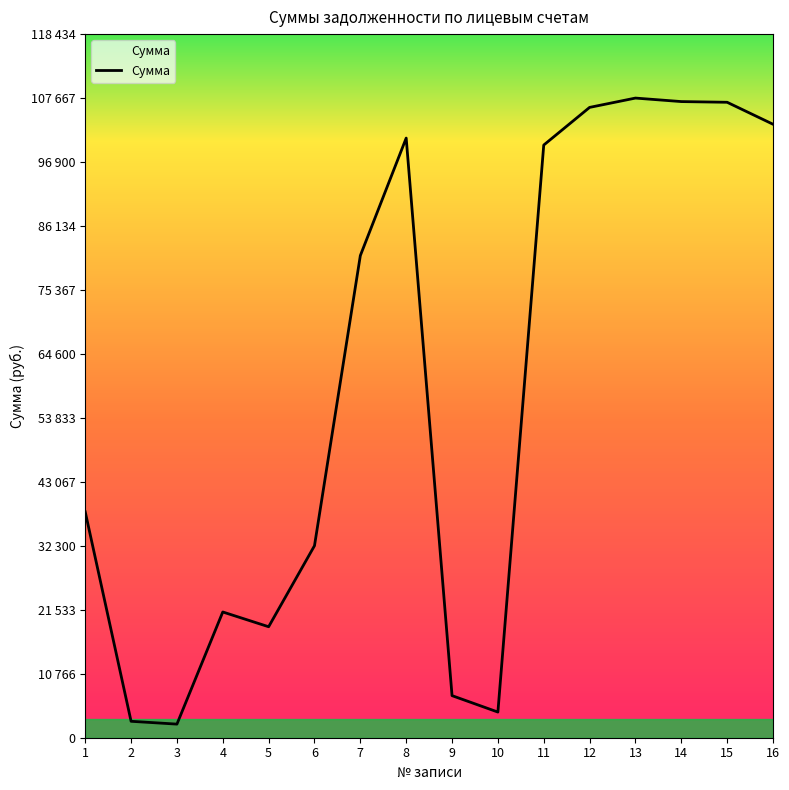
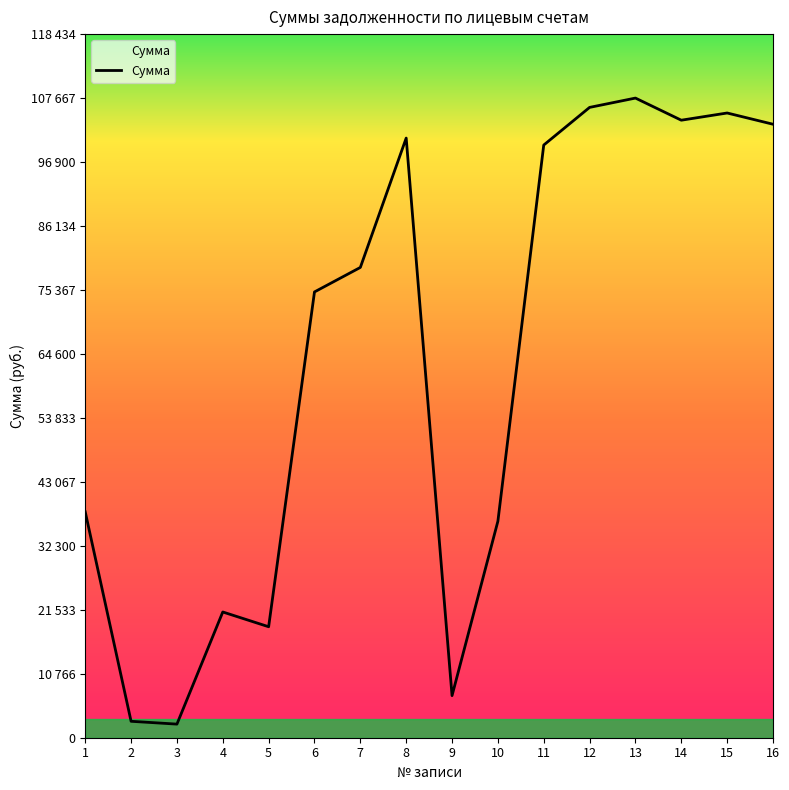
  {
    "1": 38000,
    "4": 21000,
    "5": 19000,
-   "6": 32000,
-   "7": 81000,
+   "6": 75000,
+   "7": 79000,
    "8": 101000,
    "9": 7000,
-   "10": 4000,
+   "10": 36000,
    "11": 100000,
    "12": 106000,
    "13": 108000,
-   "14": 107000,
-   "15": 107000,
+   "14": 104000,
+   "15": 105000,
    "16": 103000
  }
